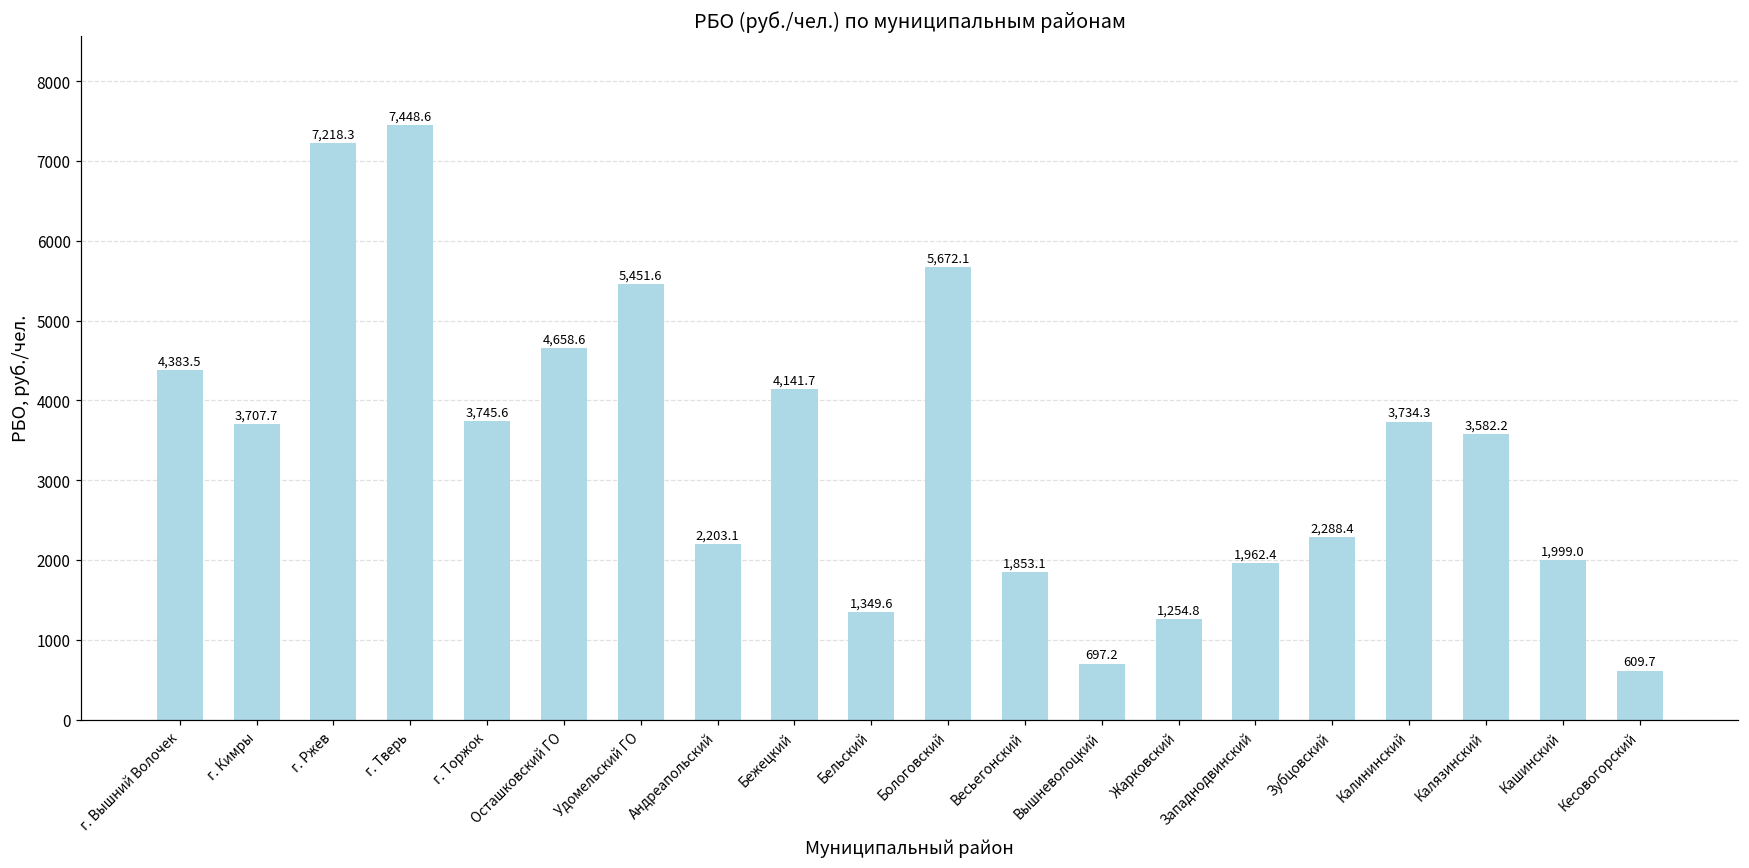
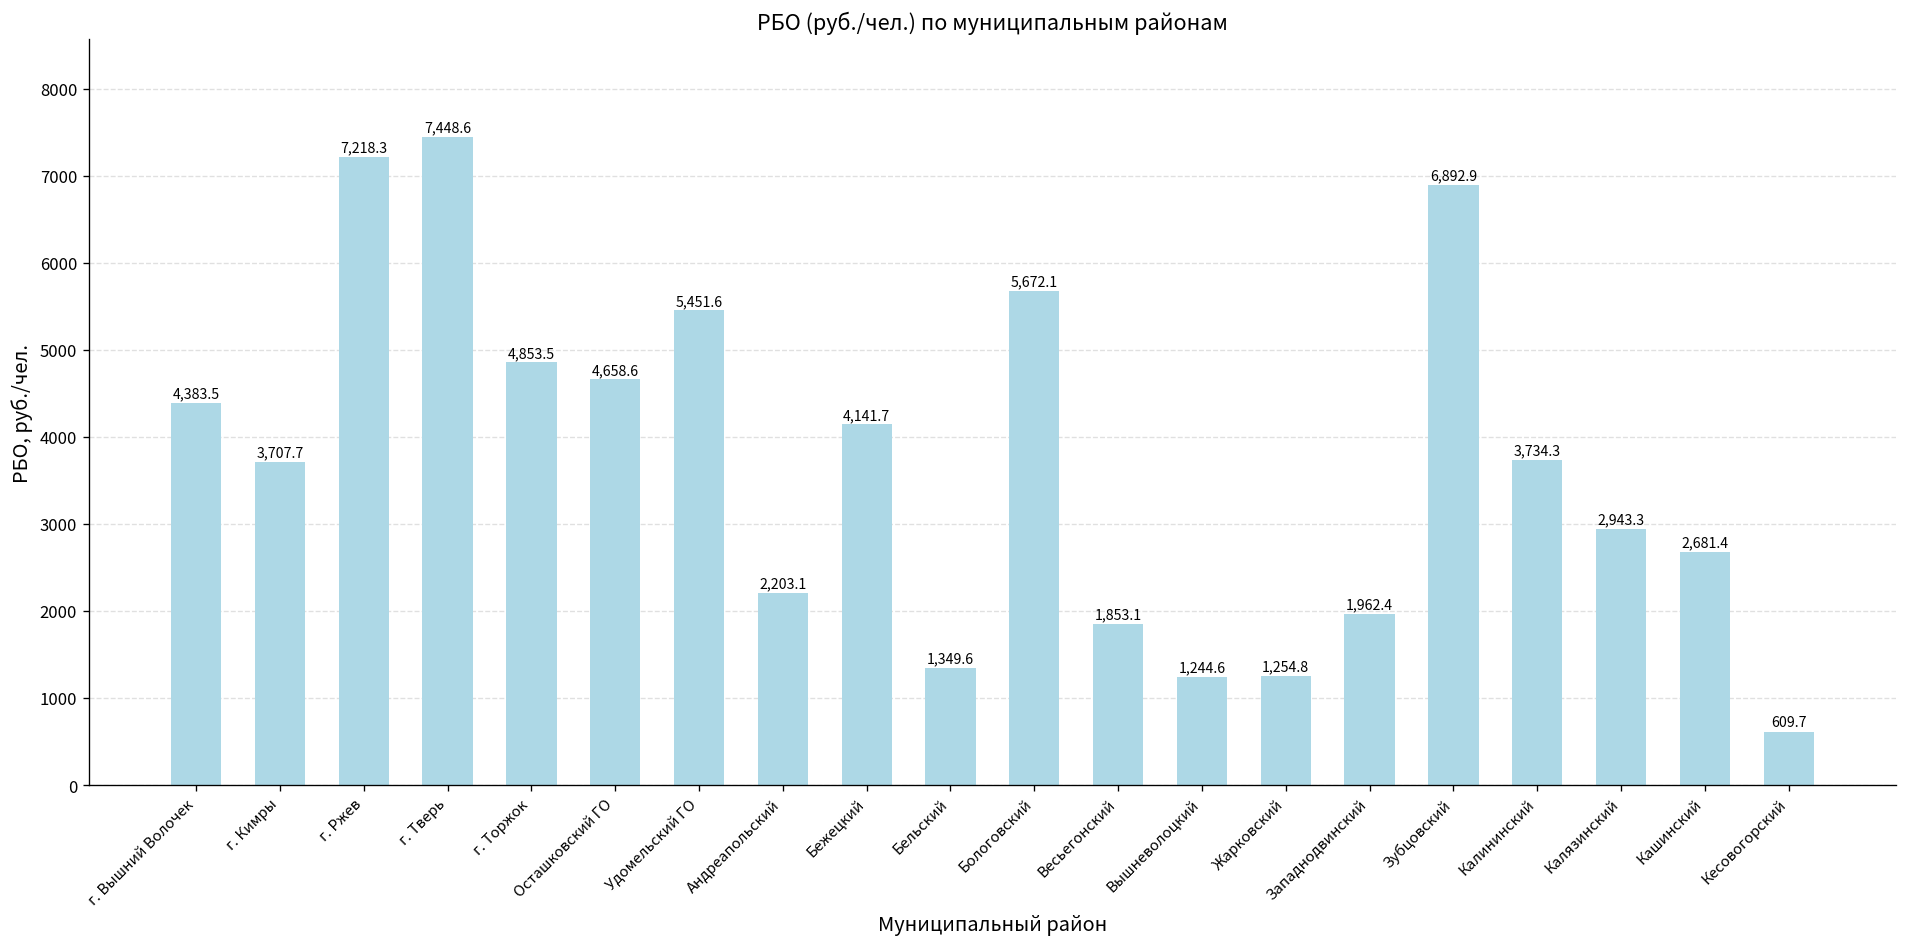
  {
    "г. Вышний Волочек": "4,383.5",
    "г. Кимры": "3,707.7",
    "г. Ржев": "7,218.3",
    "г. Тверь": "7,448.6",
-   "г. Торжок": "3,745.6",
+   "г. Торжок": "4,853.5",
    "Осташковский ГО": "4,658.6",
    "Удомельский ГО": "5,451.6",
    "Андреапольский": "2,203.1",
    "Бежецкий": "4,141.7",
    "Бельский": "1,349.6",
    "Бологовский": "5,672.1",
    "Весьегонский": "1,853.1",
-   "Вышневолоцкий": "697.2",
+   "Вышневолоцкий": "1,244.6",
    "Жарковский": "1,254.8",
    "Западнодвинский": "1,962.4",
-   "Зубцовский": "2,288.4",
+   "Зубцовский": "6,892.9",
    "Калининский": "3,734.3",
-   "Калязинский": "3,582.2",
-   "Кашинский": "1,999.0",
+   "Калязинский": "2,943.3",
+   "Кашинский": "2,681.4",
    "Кесовогорский": "609.7"
  }
